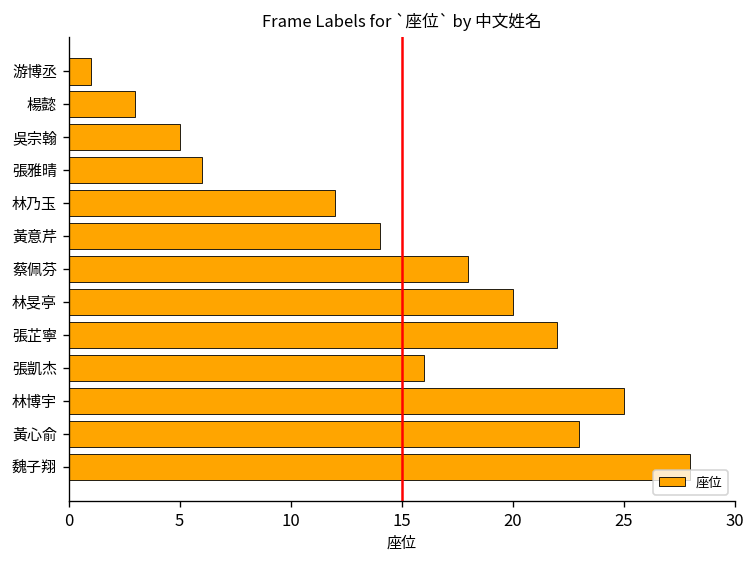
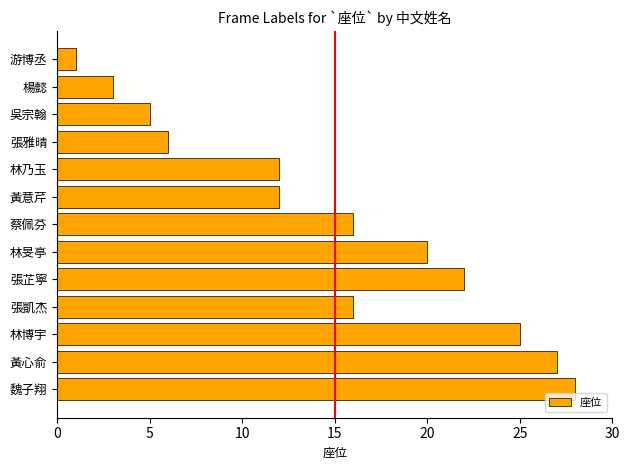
  {
    "游博丞": 1,
    "楊懿": 3,
    "吳宗翰": 5,
    "張雅晴": 6,
    "林乃玉": 12,
-   "黃意芹": 14,
-   "蔡佩芬": 18,
+   "黃意芹": 12,
+   "蔡佩芬": 16,
    "林旻亭": 20,
    "張芷寧": 22,
    "張凱杰": 16,
    "林博宇": 25,
-   "黃心俞": 23,
+   "黃心俞": 27,
    "魏子翔": 28
  }
